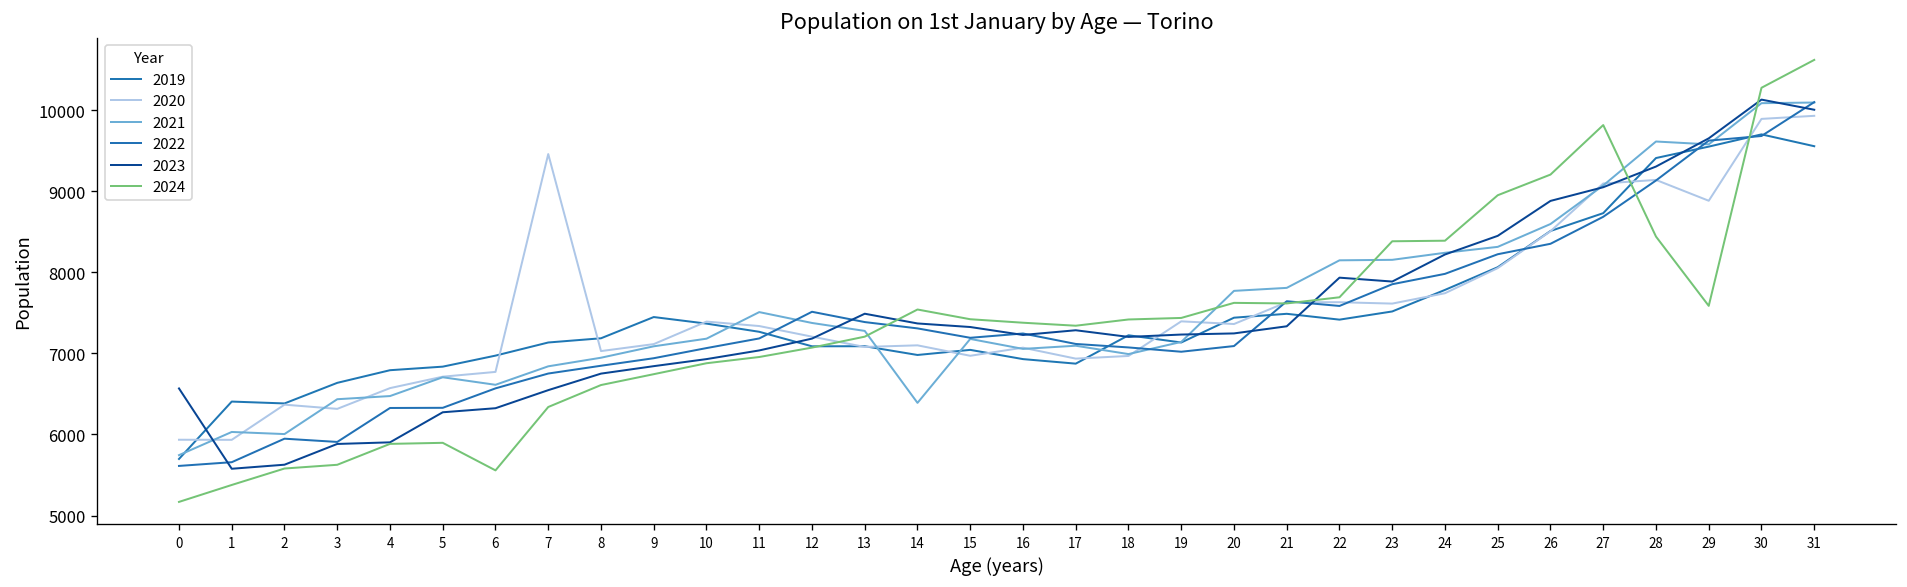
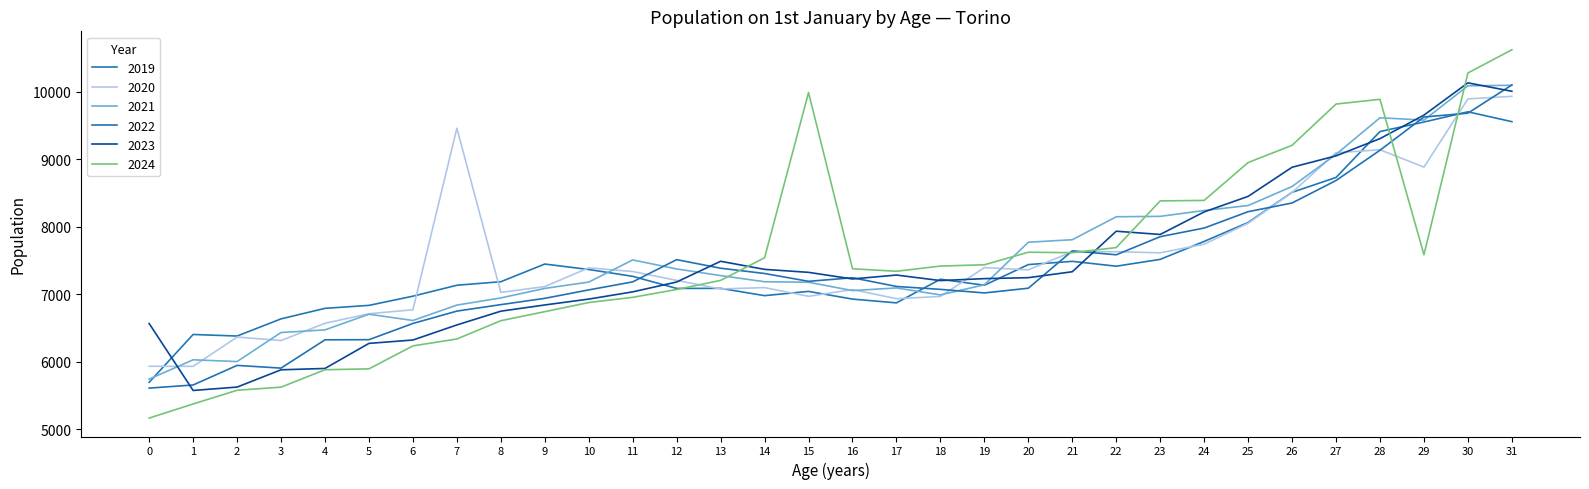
  {
    "2020": {
      "0": 5900,
      "1": 5900,
      "3": 6300,
      "4": 6600,
      "6": 6800,
      "7": 9500,
      "8": 7000,
      "11": 7300,
      "14": 7100,
      "15": 7000,
      "17": 6900,
      "19": 7400,
      "20": 7400,
      "22": 7600,
      "23": 7600,
      "24": 7700,
      "29": 8900,
      "30": 9900,
      "31": 9900
    },
    "2021": {
      "0": 5700,
      "1": 6000,
      "2": 6000,
      "3": 6400,
      "4": 6500,
      "6": 6600,
      "7": 6800,
      "8": 6900,
      "10": 7200,
      "11": 7500,
      "12": 7400,
      "13": 7300,
-     "14": 6400,
+     "14": 7200,
      "20": 7800,
      "21": 7800,
      "22": 8100,
      "23": 8200,
      "25": 8300,
      "26": 8600,
      "28": 9600,
      "30": 10100
    },
    "2023": {
      "0": 6600,
      "1": 5600,
      "2": 5600,
      "5": 6300,
      "6": 6300,
      "7": 6500,
      "8": 6800,
      "9": 6800,
      "10": 6900,
      "11": 7000,
      "13": 7500,
      "14": 7400,
      "15": 7300,
      "17": 7300,
      "19": 7200,
      "20": 7200,
      "21": 7300,
      "22": 7900,
      "25": 8500,
      "26": 8900,
      "28": 9300,
      "30": 10100,
      "31": 10000
    },
    "2024": {
      "0": 5200,
      "1": 5400,
      "2": 5600,
      "3": 5600,
      "5": 5900,
-     "6": 5600,
+     "6": 6200,
      "7": 6300,
      "8": 6600,
      "9": 6700,
      "10": 6900,
      "11": 7000,
      "13": 7200,
      "14": 7500,
-     "15": 7400,
+     "15": 10000,
      "16": 7400,
      "17": 7300,
      "18": 7400,
      "19": 7400,
      "20": 7600,
      "22": 7700,
      "23": 8400,
      "24": 8400,
      "25": 9000,
      "26": 9200,
      "27": 9800,
-     "28": 8400,
+     "28": 9900,
      "29": 7600,
      "30": 10300,
      "31": 10600
    }
  }
